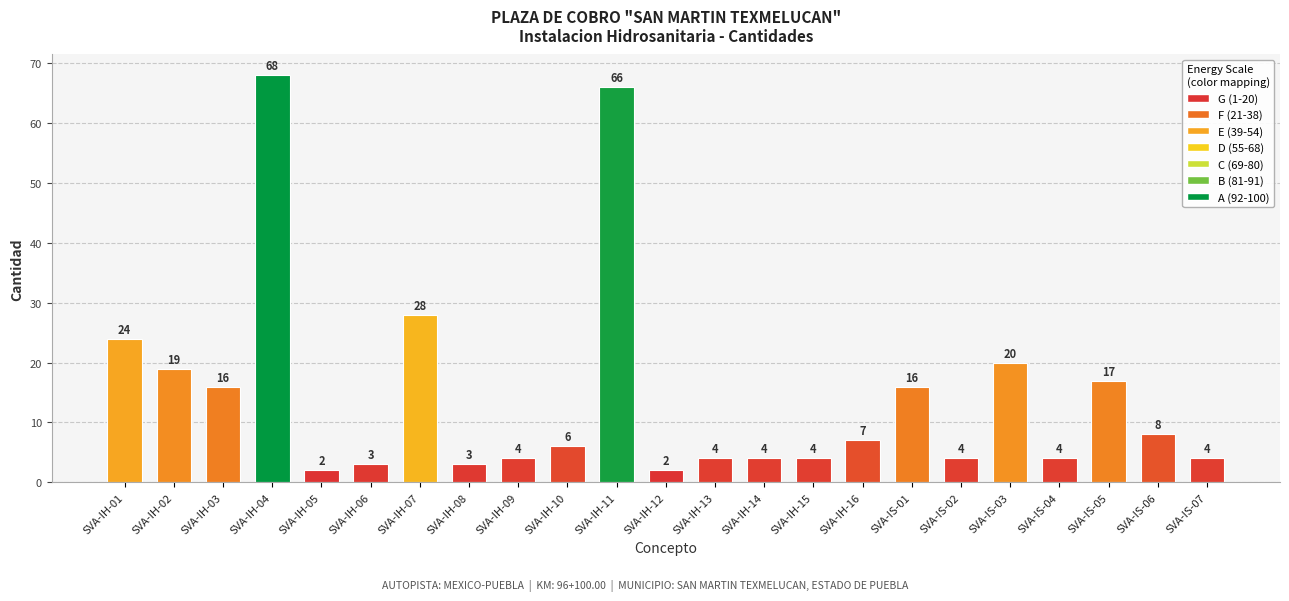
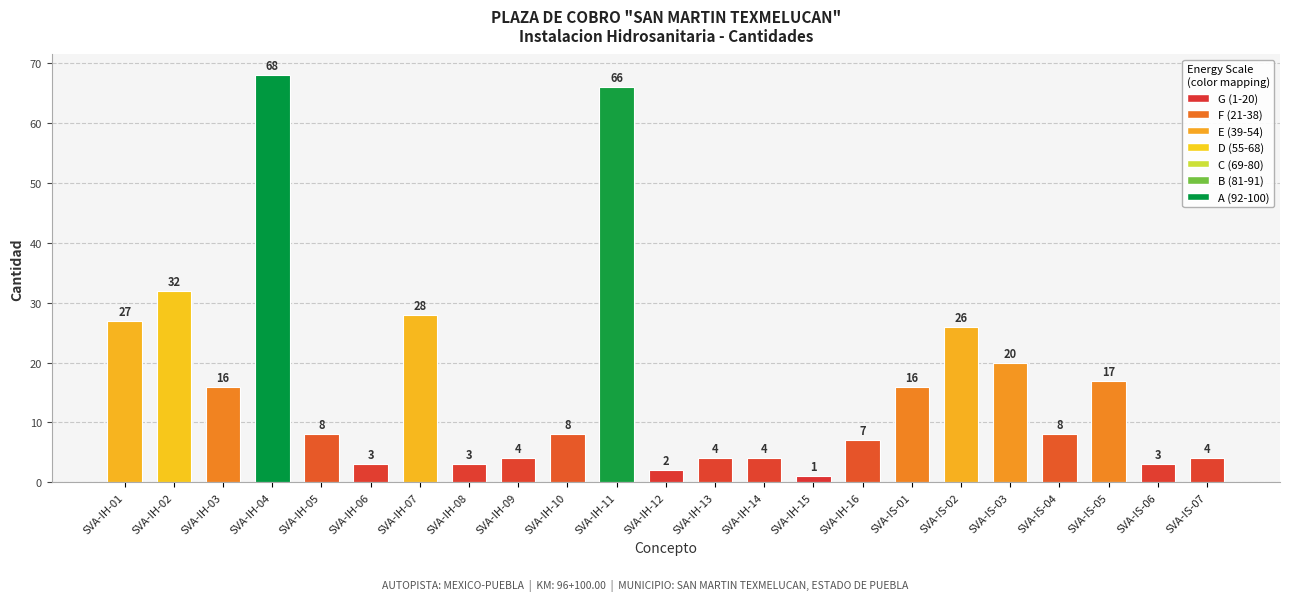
  {
-   "SVA-IH-01": 24,
-   "SVA-IH-02": 19,
+   "SVA-IH-01": 27,
+   "SVA-IH-02": 32,
    "SVA-IH-03": 16,
    "SVA-IH-04": 68,
-   "SVA-IH-05": 2,
+   "SVA-IH-05": 8,
    "SVA-IH-06": 3,
    "SVA-IH-07": 28,
    "SVA-IH-08": 3,
    "SVA-IH-09": 4,
-   "SVA-IH-10": 6,
+   "SVA-IH-10": 8,
    "SVA-IH-11": 66,
    "SVA-IH-12": 2,
    "SVA-IH-13": 4,
    "SVA-IH-14": 4,
-   "SVA-IH-15": 4,
+   "SVA-IH-15": 1,
    "SVA-IH-16": 7,
    "SVA-IS-01": 16,
-   "SVA-IS-02": 4,
+   "SVA-IS-02": 26,
    "SVA-IS-03": 20,
-   "SVA-IS-04": 4,
+   "SVA-IS-04": 8,
    "SVA-IS-05": 17,
-   "SVA-IS-06": 8,
+   "SVA-IS-06": 3,
    "SVA-IS-07": 4
  }
